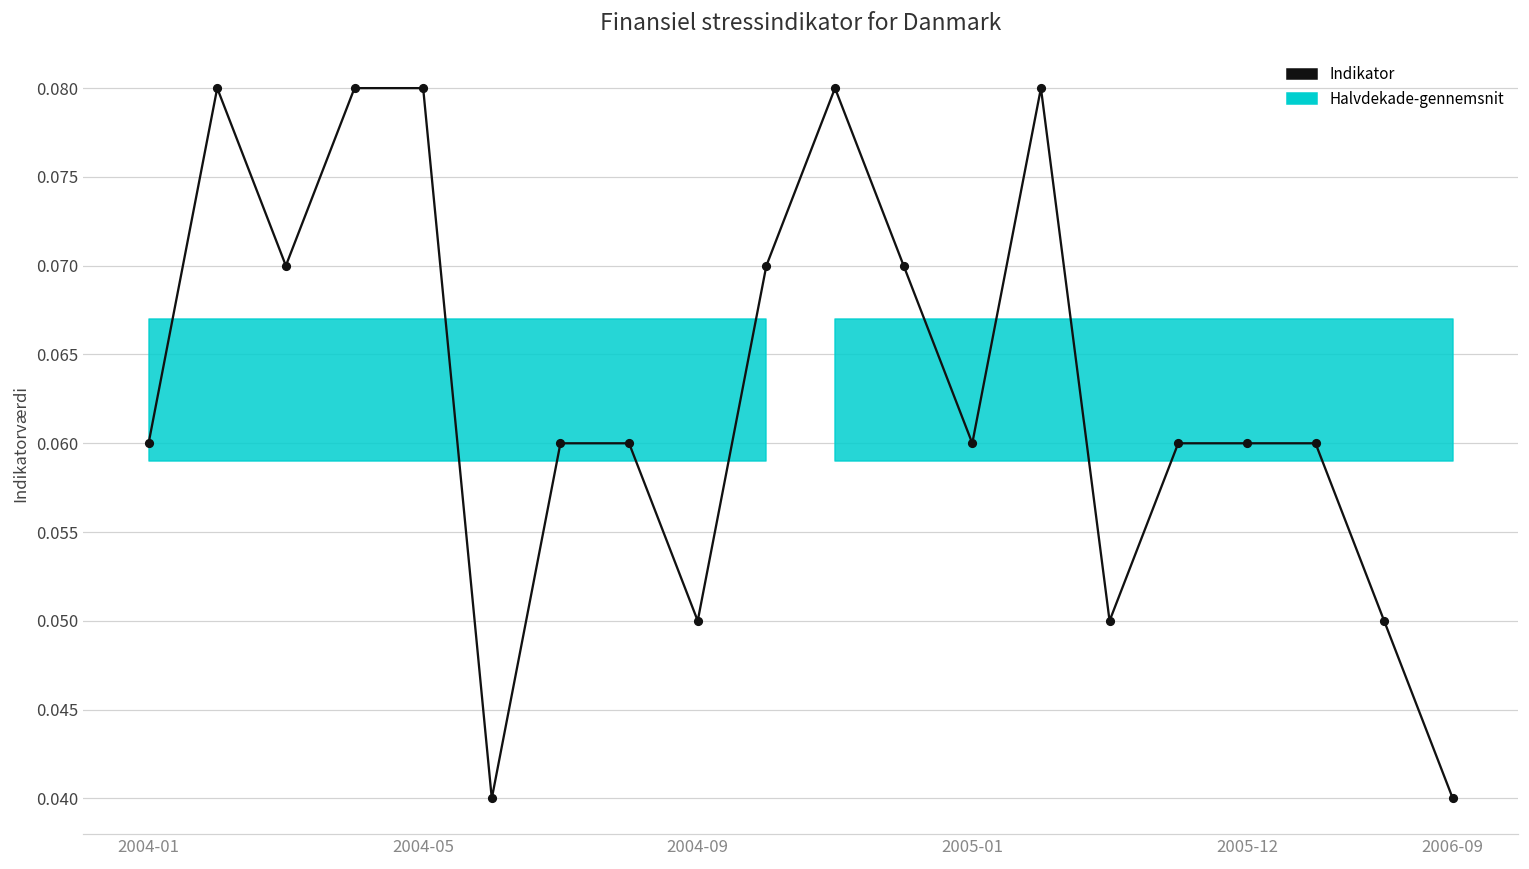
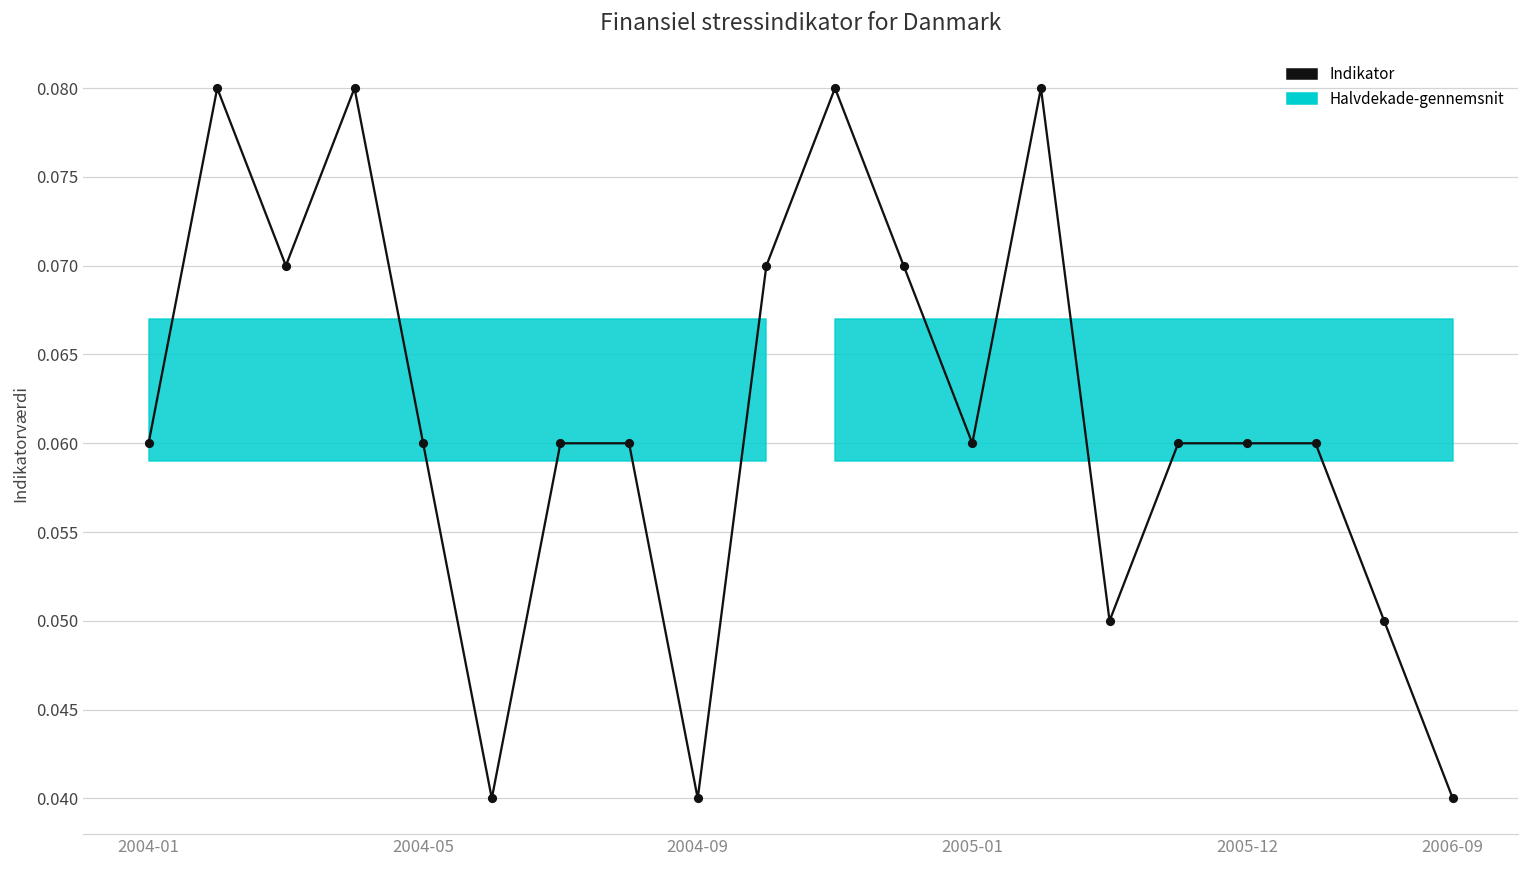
  {
    "Indikator": {
      "2004-01": 0.06,
-     "2004-05": 0.08,
-     "2004-09": 0.05,
+     "2004-05": 0.06,
+     "2004-09": 0.04,
      "2005-01": 0.06,
      "2005-12": 0.06,
      "2006-09": 0.04
    }
  }
